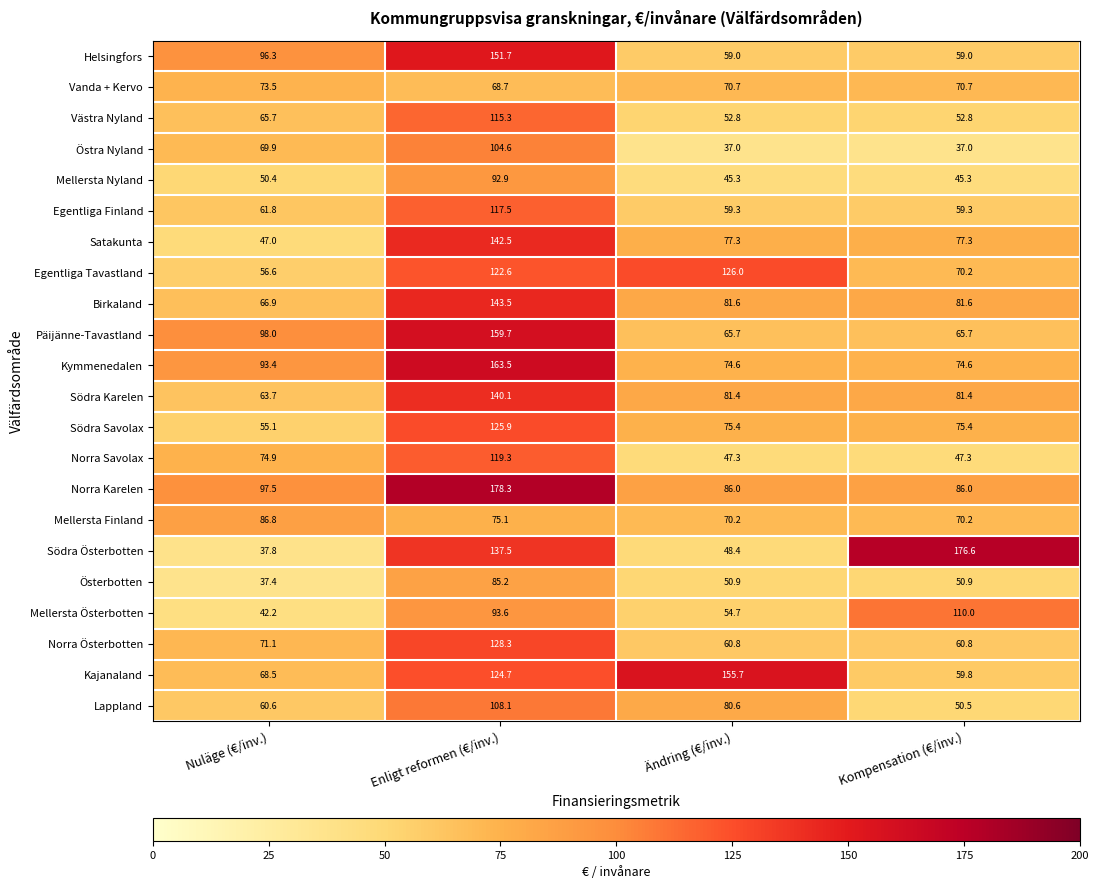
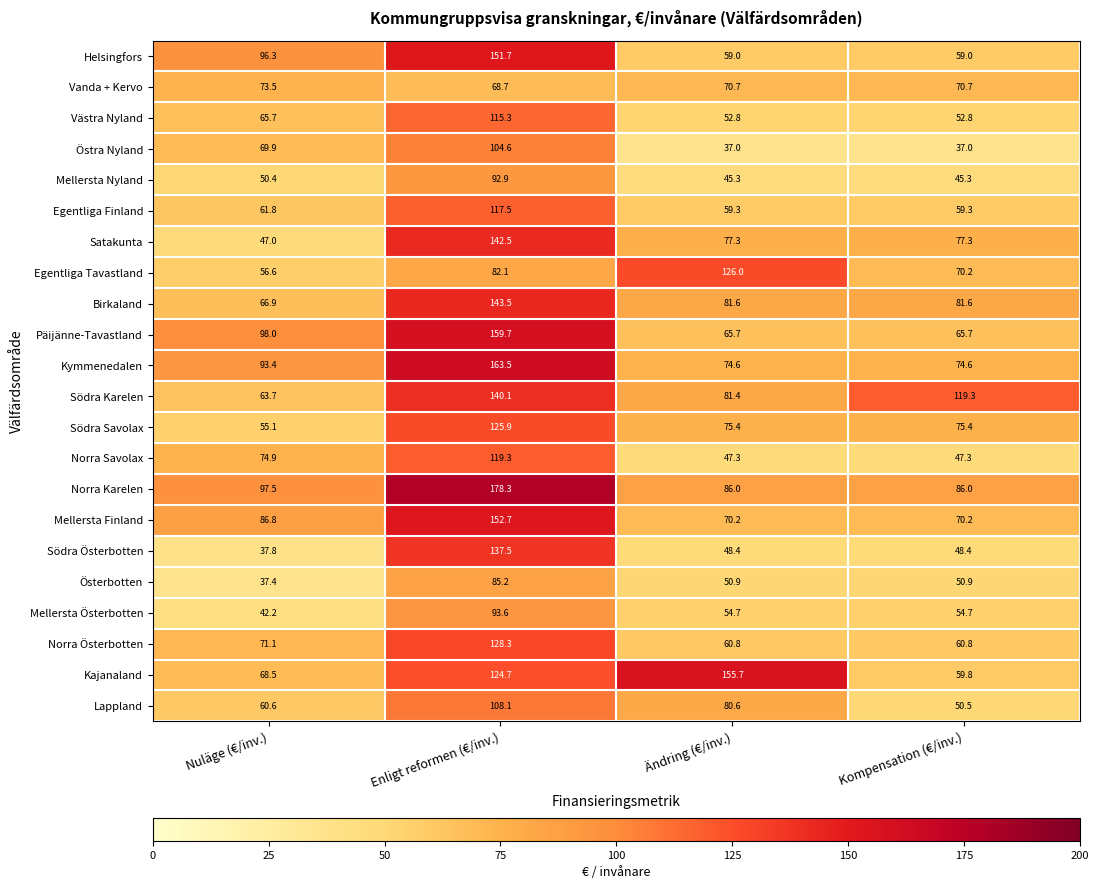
  {
    "Helsingfors": {
      "Nuläge (€/inv.)": 96.3,
      "Enligt reformen (€/inv.)": 151.7,
      "Ändring (€/inv.)": 59.0,
      "Kompensation (€/inv.)": 59.0
    },
    "Vanda + Kervo": {
      "Nuläge (€/inv.)": 73.5,
      "Enligt reformen (€/inv.)": 68.7,
      "Ändring (€/inv.)": 70.7,
      "Kompensation (€/inv.)": 70.7
    },
    "Västra Nyland": {
      "Nuläge (€/inv.)": 65.7,
      "Enligt reformen (€/inv.)": 115.3,
      "Ändring (€/inv.)": 52.8,
      "Kompensation (€/inv.)": 52.8
    },
    "Östra Nyland": {
      "Nuläge (€/inv.)": 69.9,
      "Enligt reformen (€/inv.)": 104.6,
      "Ändring (€/inv.)": 37.0,
      "Kompensation (€/inv.)": 37.0
    },
    "Mellersta Nyland": {
      "Nuläge (€/inv.)": 50.4,
      "Enligt reformen (€/inv.)": 92.9,
      "Ändring (€/inv.)": 45.3,
      "Kompensation (€/inv.)": 45.3
    },
    "Egentliga Finland": {
      "Nuläge (€/inv.)": 61.8,
      "Enligt reformen (€/inv.)": 117.5,
      "Ändring (€/inv.)": 59.3,
      "Kompensation (€/inv.)": 59.3
    },
    "Satakunta": {
      "Nuläge (€/inv.)": 47.0,
      "Enligt reformen (€/inv.)": 142.5,
      "Ändring (€/inv.)": 77.3,
      "Kompensation (€/inv.)": 77.3
    },
    "Egentliga Tavastland": {
      "Nuläge (€/inv.)": 56.6,
-     "Enligt reformen (€/inv.)": 122.6,
+     "Enligt reformen (€/inv.)": 82.1,
      "Ändring (€/inv.)": 126.0,
      "Kompensation (€/inv.)": 70.2
    },
    "Birkaland": {
      "Nuläge (€/inv.)": 66.9,
      "Enligt reformen (€/inv.)": 143.5,
      "Ändring (€/inv.)": 81.6,
      "Kompensation (€/inv.)": 81.6
    },
    "Päijänne-Tavastland": {
      "Nuläge (€/inv.)": 98.0,
      "Enligt reformen (€/inv.)": 159.7,
      "Ändring (€/inv.)": 65.7,
      "Kompensation (€/inv.)": 65.7
    },
    "Kymmenedalen": {
      "Nuläge (€/inv.)": 93.4,
      "Enligt reformen (€/inv.)": 163.5,
      "Ändring (€/inv.)": 74.6,
      "Kompensation (€/inv.)": 74.6
    },
    "Södra Karelen": {
      "Nuläge (€/inv.)": 63.7,
      "Enligt reformen (€/inv.)": 140.1,
      "Ändring (€/inv.)": 81.4,
-     "Kompensation (€/inv.)": 81.4
+     "Kompensation (€/inv.)": 119.3
    },
    "Södra Savolax": {
      "Nuläge (€/inv.)": 55.1,
      "Enligt reformen (€/inv.)": 125.9,
      "Ändring (€/inv.)": 75.4,
      "Kompensation (€/inv.)": 75.4
    },
    "Norra Savolax": {
      "Nuläge (€/inv.)": 74.9,
      "Enligt reformen (€/inv.)": 119.3,
      "Ändring (€/inv.)": 47.3,
      "Kompensation (€/inv.)": 47.3
    },
    "Norra Karelen": {
      "Nuläge (€/inv.)": 97.5,
      "Enligt reformen (€/inv.)": 178.3,
      "Ändring (€/inv.)": 86.0,
      "Kompensation (€/inv.)": 86.0
    },
    "Mellersta Finland": {
      "Nuläge (€/inv.)": 86.8,
-     "Enligt reformen (€/inv.)": 75.1,
+     "Enligt reformen (€/inv.)": 152.7,
      "Ändring (€/inv.)": 70.2,
      "Kompensation (€/inv.)": 70.2
    },
    "Södra Österbotten": {
      "Nuläge (€/inv.)": 37.8,
      "Enligt reformen (€/inv.)": 137.5,
      "Ändring (€/inv.)": 48.4,
-     "Kompensation (€/inv.)": 176.6
+     "Kompensation (€/inv.)": 48.4
    },
    "Österbotten": {
      "Nuläge (€/inv.)": 37.4,
      "Enligt reformen (€/inv.)": 85.2,
      "Ändring (€/inv.)": 50.9,
      "Kompensation (€/inv.)": 50.9
    },
    "Mellersta Österbotten": {
      "Nuläge (€/inv.)": 42.2,
      "Enligt reformen (€/inv.)": 93.6,
      "Ändring (€/inv.)": 54.7,
-     "Kompensation (€/inv.)": 110.0
+     "Kompensation (€/inv.)": 54.7
    },
    "Norra Österbotten": {
      "Nuläge (€/inv.)": 71.1,
      "Enligt reformen (€/inv.)": 128.3,
      "Ändring (€/inv.)": 60.8,
      "Kompensation (€/inv.)": 60.8
    },
    "Kajanaland": {
      "Nuläge (€/inv.)": 68.5,
      "Enligt reformen (€/inv.)": 124.7,
      "Ändring (€/inv.)": 155.7,
      "Kompensation (€/inv.)": 59.8
    },
    "Lappland": {
      "Nuläge (€/inv.)": 60.6,
      "Enligt reformen (€/inv.)": 108.1,
      "Ändring (€/inv.)": 80.6,
      "Kompensation (€/inv.)": 50.5
    }
  }
